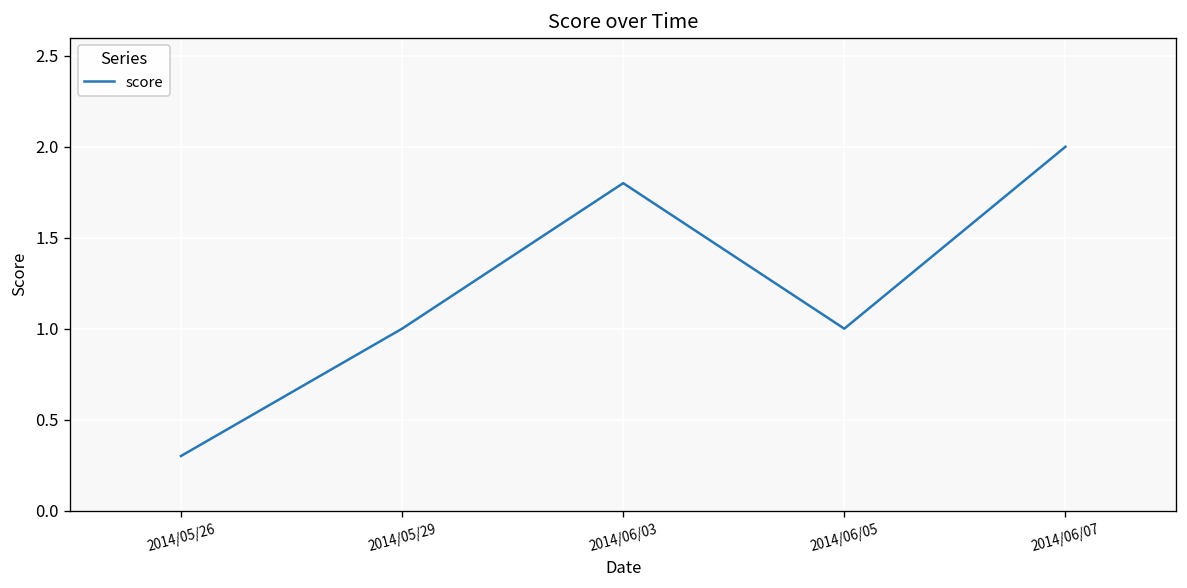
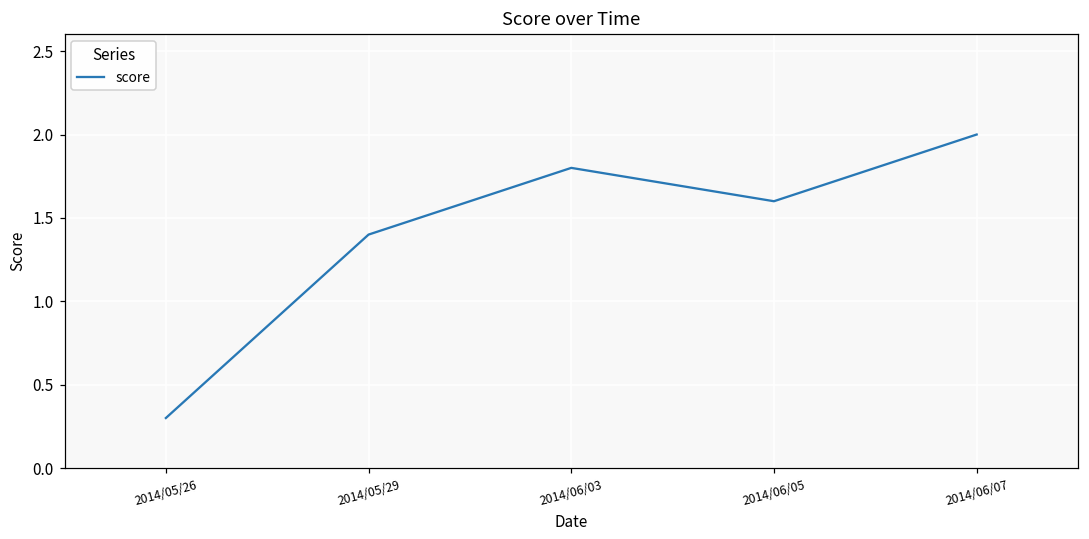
  {
    "2014/05/26": 0.3,
-   "2014/05/29": 1.0,
+   "2014/05/29": 1.4,
    "2014/06/03": 1.8,
-   "2014/06/05": 1.0,
+   "2014/06/05": 1.6,
    "2014/06/07": 2.0
  }
